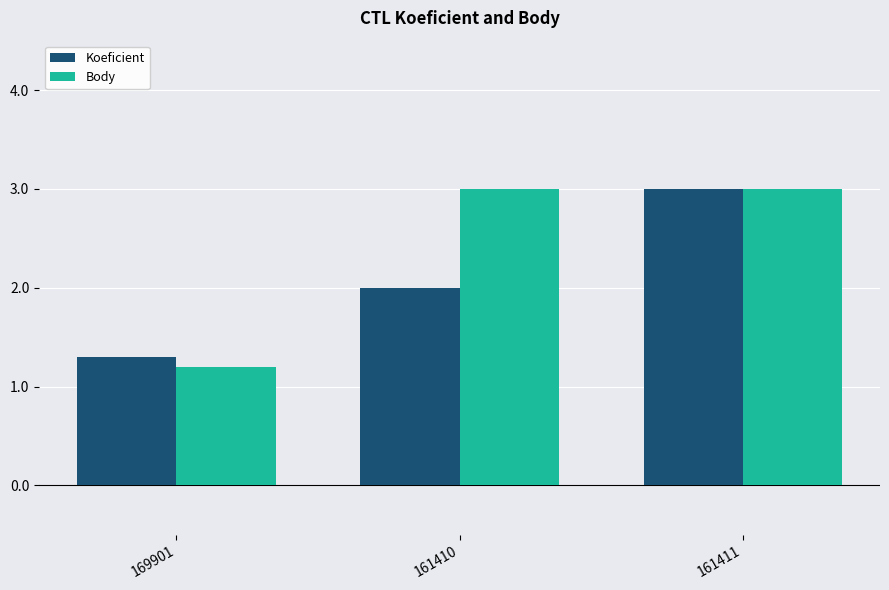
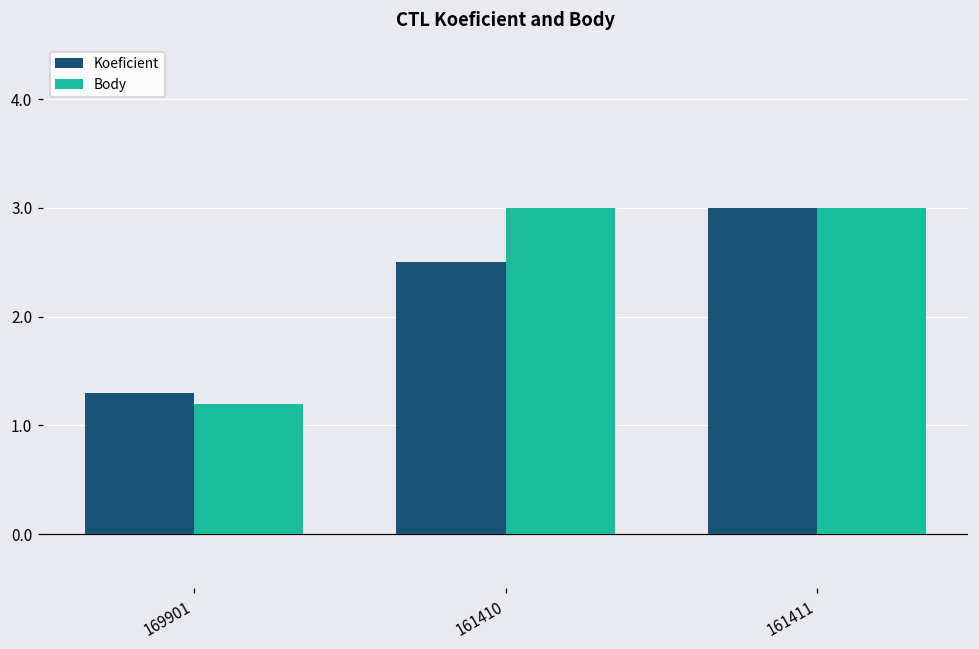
  {
    "Koeficient": {
      "169901": 1.3,
-     "161410": 2.0,
+     "161410": 2.5,
      "161411": 3.0
    },
    "Body": {
      "169901": 1.2,
      "161410": 3.0,
      "161411": 3.0
    }
  }
